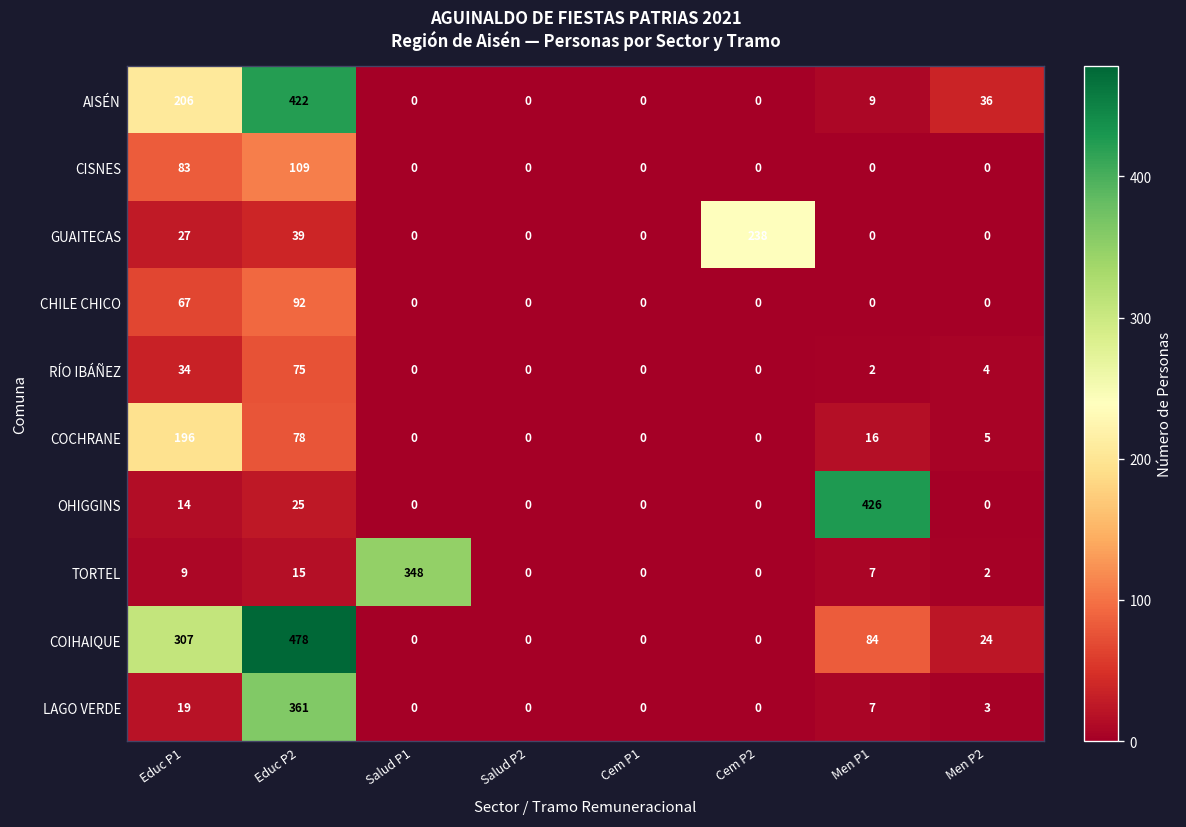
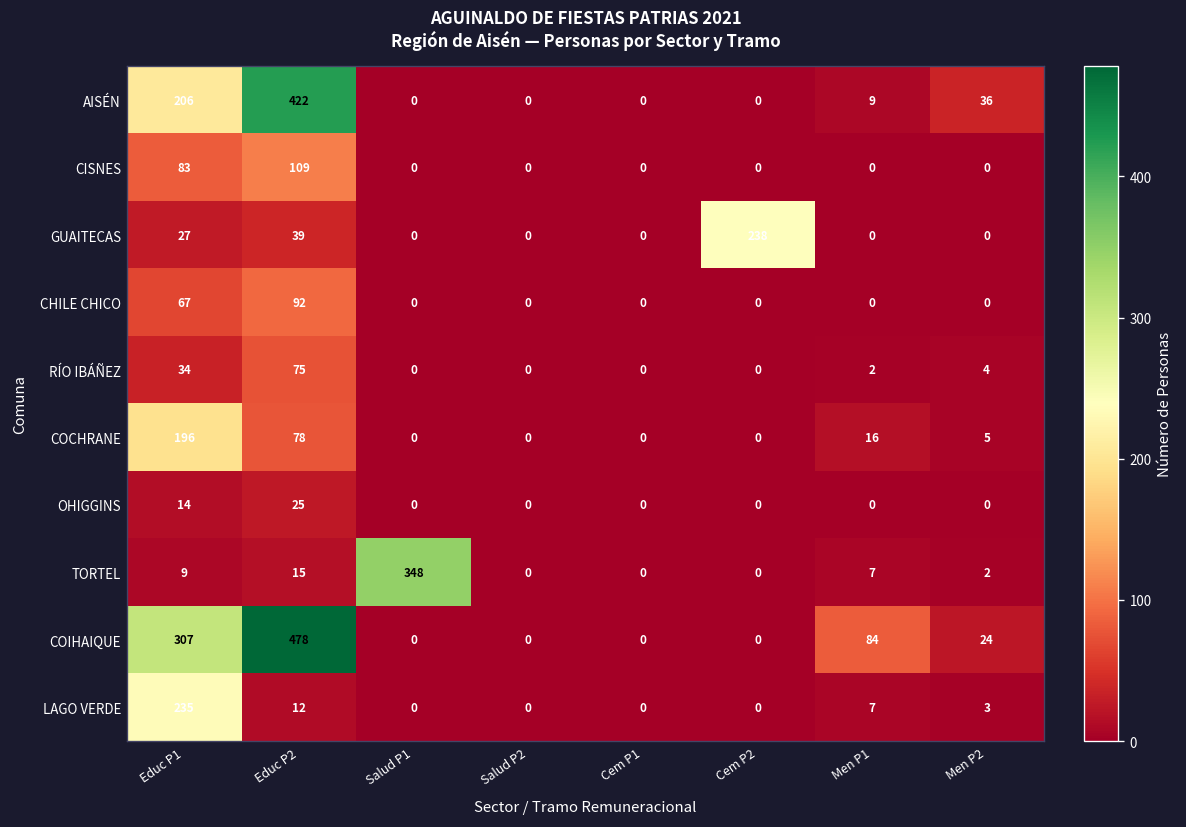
  {
    "AISÉN": {
      "Educ P1": 206,
      "Educ P2": 422,
      "Salud P1": 0,
      "Salud P2": 0,
      "Cem P1": 0,
      "Cem P2": 0,
      "Men P1": 9,
      "Men P2": 36
    },
    "CISNES": {
      "Educ P1": 83,
      "Educ P2": 109,
      "Salud P1": 0,
      "Salud P2": 0,
      "Cem P1": 0,
      "Cem P2": 0,
      "Men P1": 0,
      "Men P2": 0
    },
    "GUAITECAS": {
      "Educ P1": 27,
      "Educ P2": 39,
      "Salud P1": 0,
      "Salud P2": 0,
      "Cem P1": 0,
      "Cem P2": 238,
      "Men P1": 0,
      "Men P2": 0
    },
    "CHILE CHICO": {
      "Educ P1": 67,
      "Educ P2": 92,
      "Salud P1": 0,
      "Salud P2": 0,
      "Cem P1": 0,
      "Cem P2": 0,
      "Men P1": 0,
      "Men P2": 0
    },
    "RÍO IBÁÑEZ": {
      "Educ P1": 34,
      "Educ P2": 75,
      "Salud P1": 0,
      "Salud P2": 0,
      "Cem P1": 0,
      "Cem P2": 0,
      "Men P1": 2,
      "Men P2": 4
    },
    "COCHRANE": {
      "Educ P1": 196,
      "Educ P2": 78,
      "Salud P1": 0,
      "Salud P2": 0,
      "Cem P1": 0,
      "Cem P2": 0,
      "Men P1": 16,
      "Men P2": 5
    },
    "OHIGGINS": {
      "Educ P1": 14,
      "Educ P2": 25,
      "Salud P1": 0,
      "Salud P2": 0,
      "Cem P1": 0,
      "Cem P2": 0,
-     "Men P1": 426,
+     "Men P1": 0,
      "Men P2": 0
    },
    "TORTEL": {
      "Educ P1": 9,
      "Educ P2": 15,
      "Salud P1": 348,
      "Salud P2": 0,
      "Cem P1": 0,
      "Cem P2": 0,
      "Men P1": 7,
      "Men P2": 2
    },
    "COIHAIQUE": {
      "Educ P1": 307,
      "Educ P2": 478,
      "Salud P1": 0,
      "Salud P2": 0,
      "Cem P1": 0,
      "Cem P2": 0,
      "Men P1": 84,
      "Men P2": 24
    },
    "LAGO VERDE": {
-     "Educ P1": 19,
-     "Educ P2": 361,
+     "Educ P1": 235,
+     "Educ P2": 12,
      "Salud P1": 0,
      "Salud P2": 0,
      "Cem P1": 0,
      "Cem P2": 0,
      "Men P1": 7,
      "Men P2": 3
    }
  }
